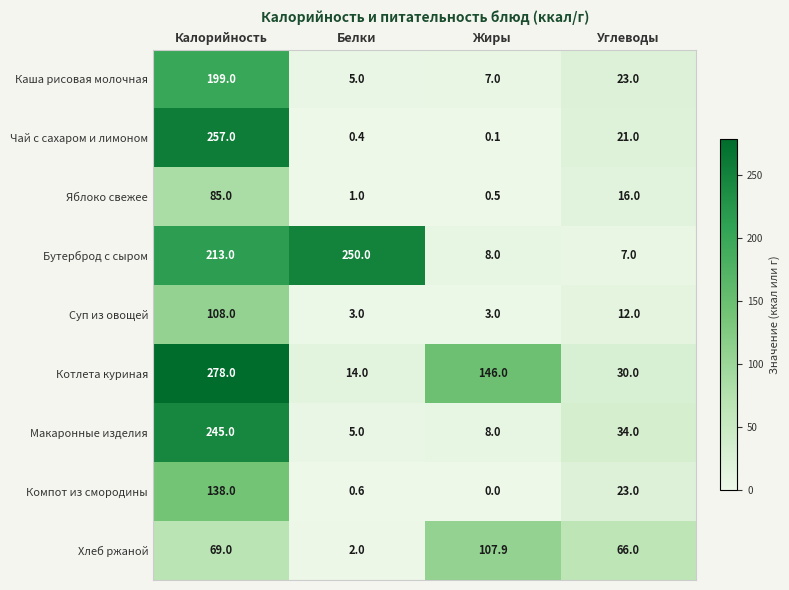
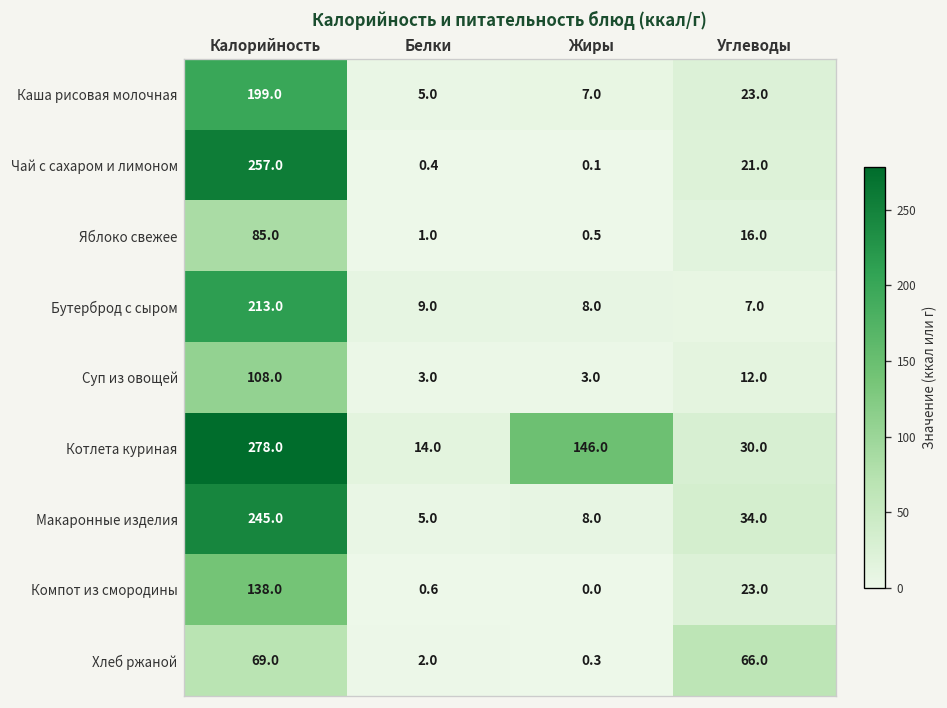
  {
    "Каша рисовая молочная": {
      "Калорийность": 199.0,
      "Белки": 5.0,
      "Жиры": 7.0,
      "Углеводы": 23.0
    },
    "Чай с сахаром и лимоном": {
      "Калорийность": 257.0,
      "Белки": 0.4,
      "Жиры": 0.1,
      "Углеводы": 21.0
    },
    "Яблоко свежее": {
      "Калорийность": 85.0,
      "Белки": 1.0,
      "Жиры": 0.5,
      "Углеводы": 16.0
    },
    "Бутерброд с сыром": {
      "Калорийность": 213.0,
-     "Белки": 250.0,
+     "Белки": 9.0,
      "Жиры": 8.0,
      "Углеводы": 7.0
    },
    "Суп из овощей": {
      "Калорийность": 108.0,
      "Белки": 3.0,
      "Жиры": 3.0,
      "Углеводы": 12.0
    },
    "Котлета куриная": {
      "Калорийность": 278.0,
      "Белки": 14.0,
      "Жиры": 146.0,
      "Углеводы": 30.0
    },
    "Макаронные изделия": {
      "Калорийность": 245.0,
      "Белки": 5.0,
      "Жиры": 8.0,
      "Углеводы": 34.0
    },
    "Компот из смородины": {
      "Калорийность": 138.0,
      "Белки": 0.6,
      "Жиры": 0.0,
      "Углеводы": 23.0
    },
    "Хлеб ржаной": {
      "Калорийность": 69.0,
      "Белки": 2.0,
-     "Жиры": 107.9,
+     "Жиры": 0.3,
      "Углеводы": 66.0
    }
  }
